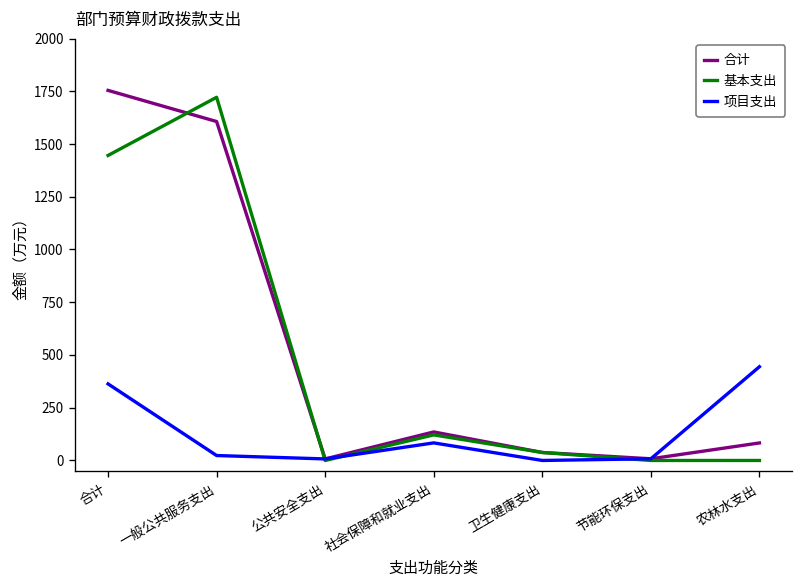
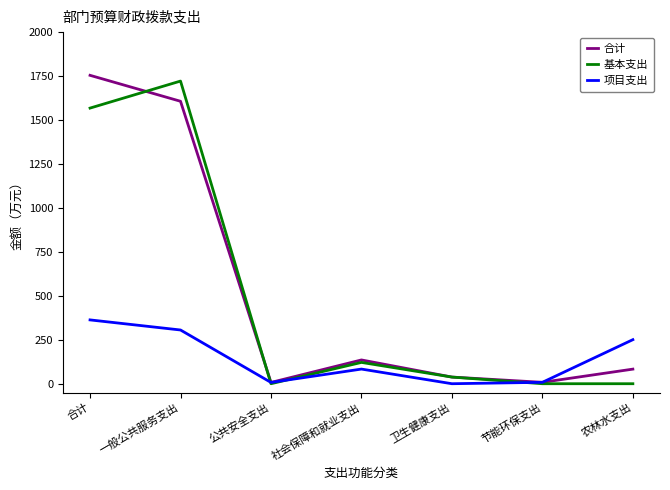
  {
    "合计": {
      "合计": 1750,
      "一般公共服务支出": 1610,
      "农林水支出": 80
    },
    "基本支出": {
-     "合计": 1450,
+     "合计": 1570,
      "一般公共服务支出": 1720,
      "农林水支出": 0
    },
    "项目支出": {
      "合计": 360,
-     "一般公共服务支出": 20,
+     "一般公共服务支出": 310,
      "社会保障和就业支出": 80,
      "卫生健康支出": 0,
-     "农林水支出": 440
+     "农林水支出": 250
    }
  }
